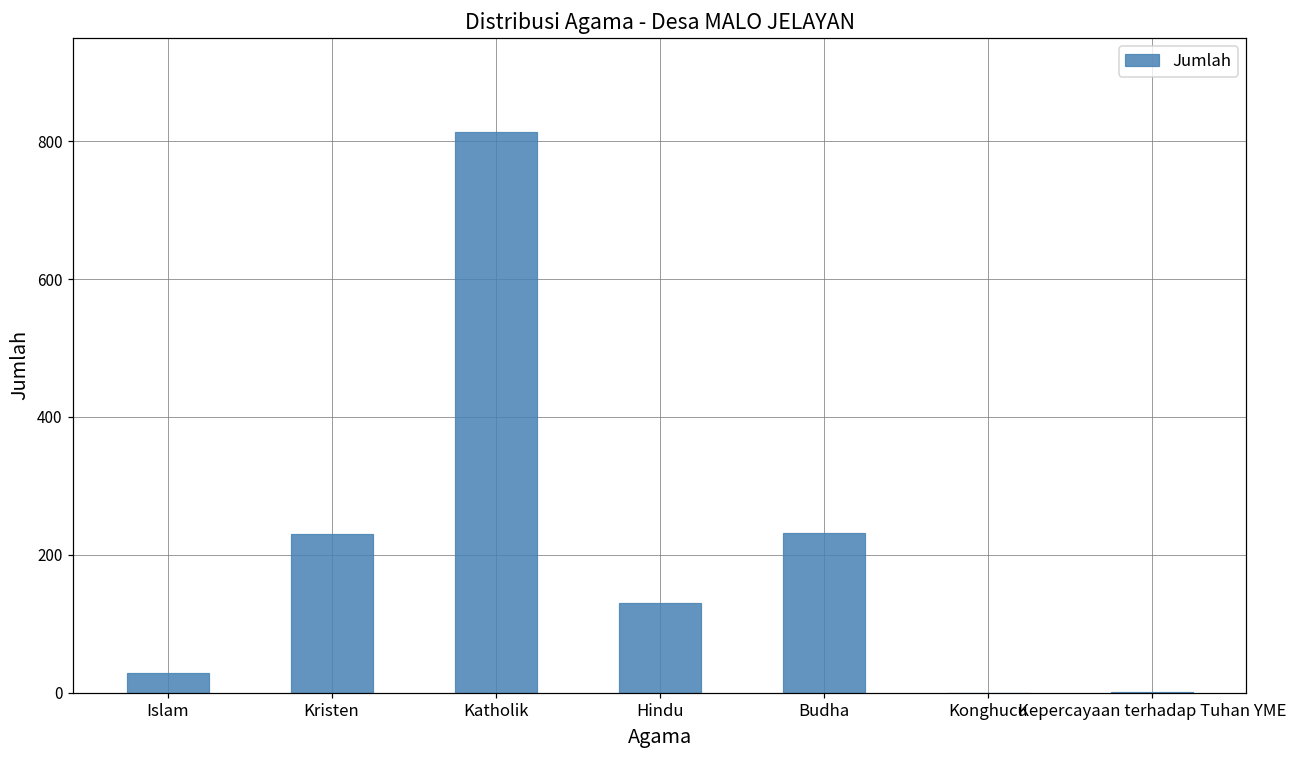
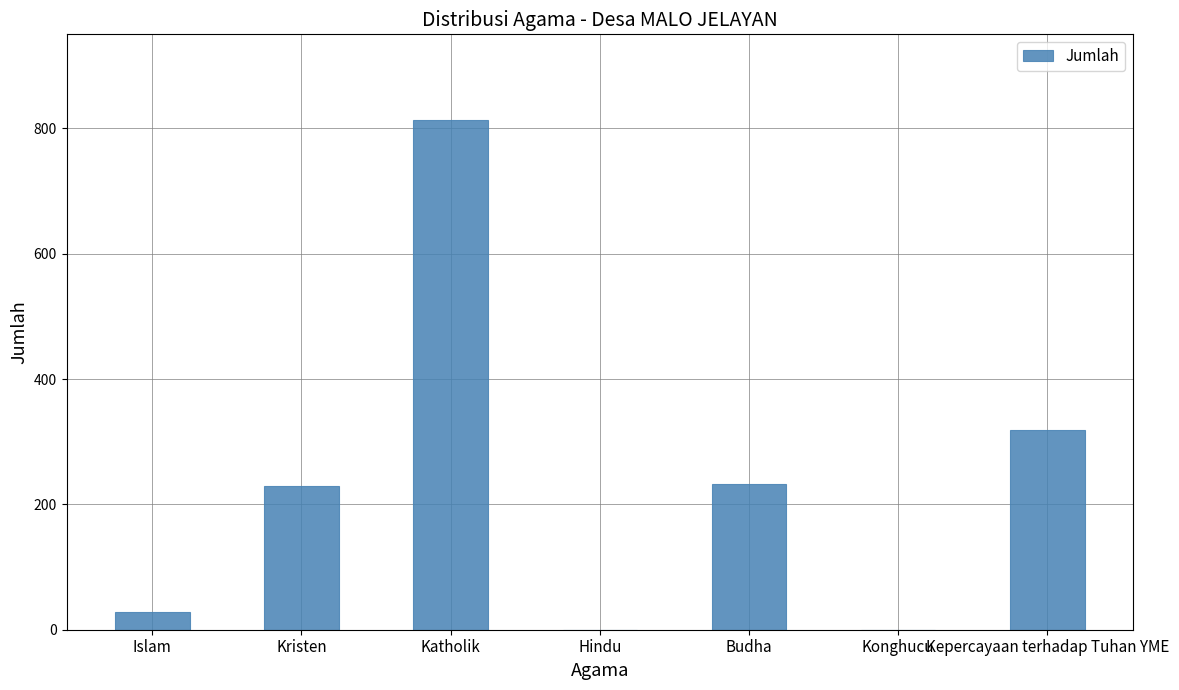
  {
    "Islam": 30,
    "Kristen": 230,
    "Katholik": 810,
-   "Hindu": 130,
+   "Hindu": 0,
    "Budha": 230,
    "Konghucu": 0,
-   "Kepercayaan terhadap Tuhan YME": 0
+   "Kepercayaan terhadap Tuhan YME": 320
  }
